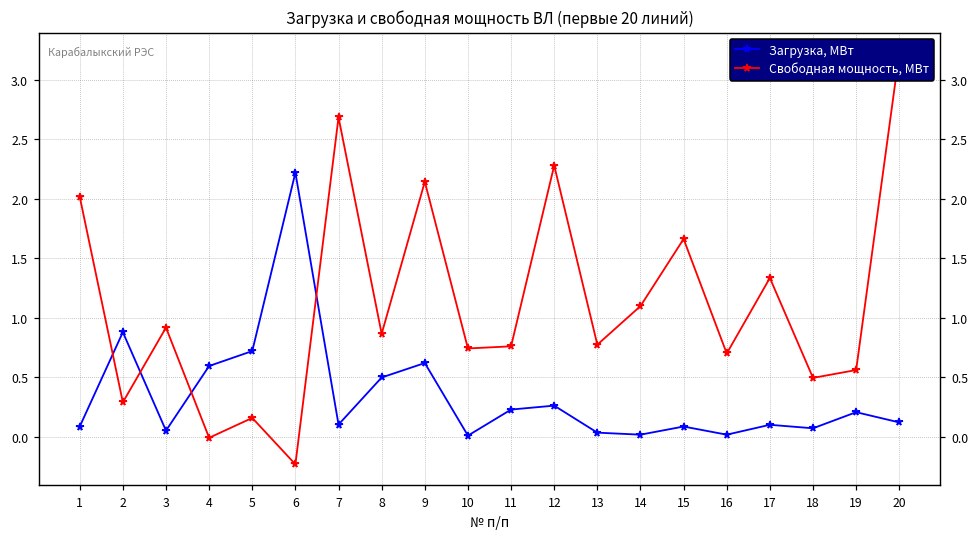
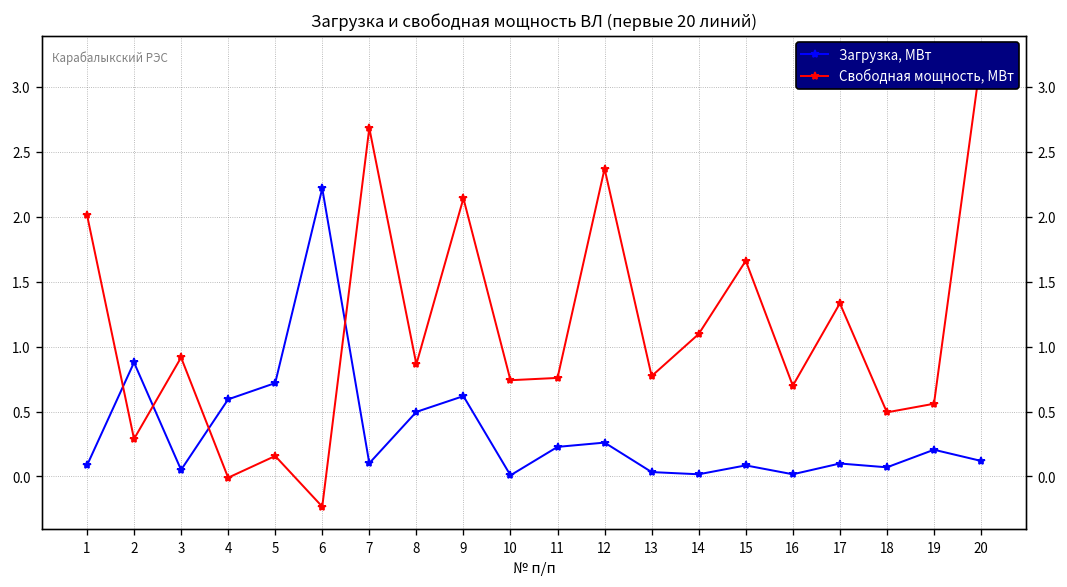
  {
    "Загрузка, МВт": {
      "1": 0.09,
      "2": 0.88,
      "3": 0.05,
      "4": 0.59,
      "5": 0.72,
      "6": 2.22,
      "7": 0.10,
      "8": 0.50,
      "9": 0.62,
      "10": 0.01,
      "11": 0.23,
      "12": 0.26,
      "13": 0.03,
      "14": 0.02,
      "15": 0.09,
      "16": 0.02,
      "17": 0.10,
      "18": 0.07,
      "19": 0.21,
      "20": 0.12
    },
    "Свободная мощность, МВт": {
      "1": 2.02,
      "2": 0.29,
      "3": 0.92,
      "4": -0.01,
      "5": 0.16,
      "6": -0.23,
      "7": 2.68,
      "8": 0.86,
      "9": 2.14,
      "10": 0.74,
      "11": 0.76,
-     "12": 2.28,
+     "12": 2.37,
      "13": 0.77,
      "14": 1.10,
      "15": 1.66,
      "16": 0.70,
      "17": 1.33,
      "18": 0.49,
      "19": 0.56
    }
  }
